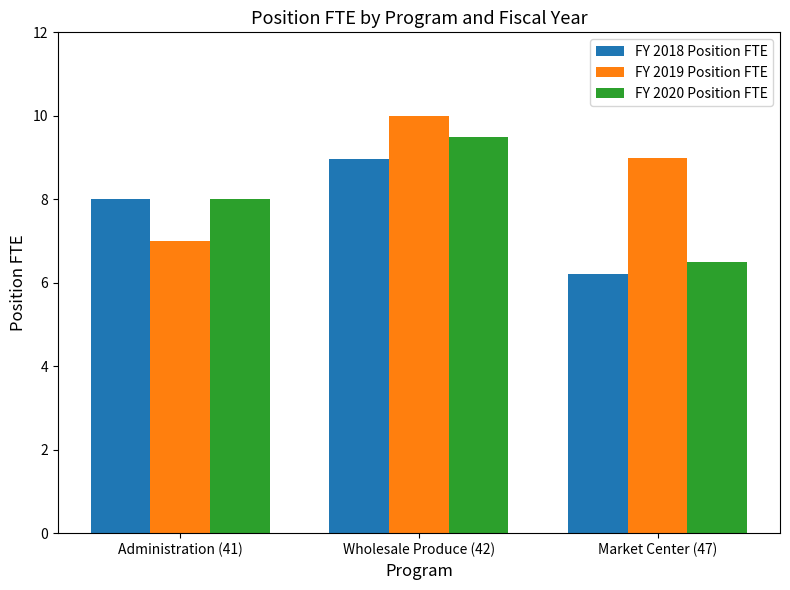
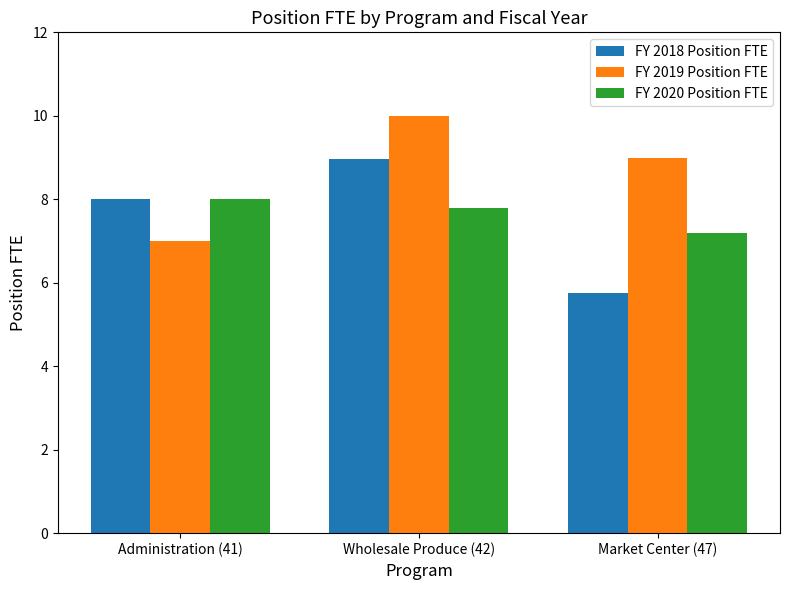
  {
    "FY 2018 Position FTE": {
      "Administration (41)": 8.0,
      "Wholesale Produce (42)": 9.0,
-     "Market Center (47)": 6.2
+     "Market Center (47)": 5.8
    },
    "FY 2019 Position FTE": {
      "Administration (41)": 7.0,
      "Wholesale Produce (42)": 10.0,
      "Market Center (47)": 9.0
    },
    "FY 2020 Position FTE": {
      "Administration (41)": 8.0,
-     "Wholesale Produce (42)": 9.5,
-     "Market Center (47)": 6.5
+     "Wholesale Produce (42)": 7.8,
+     "Market Center (47)": 7.2
    }
  }
